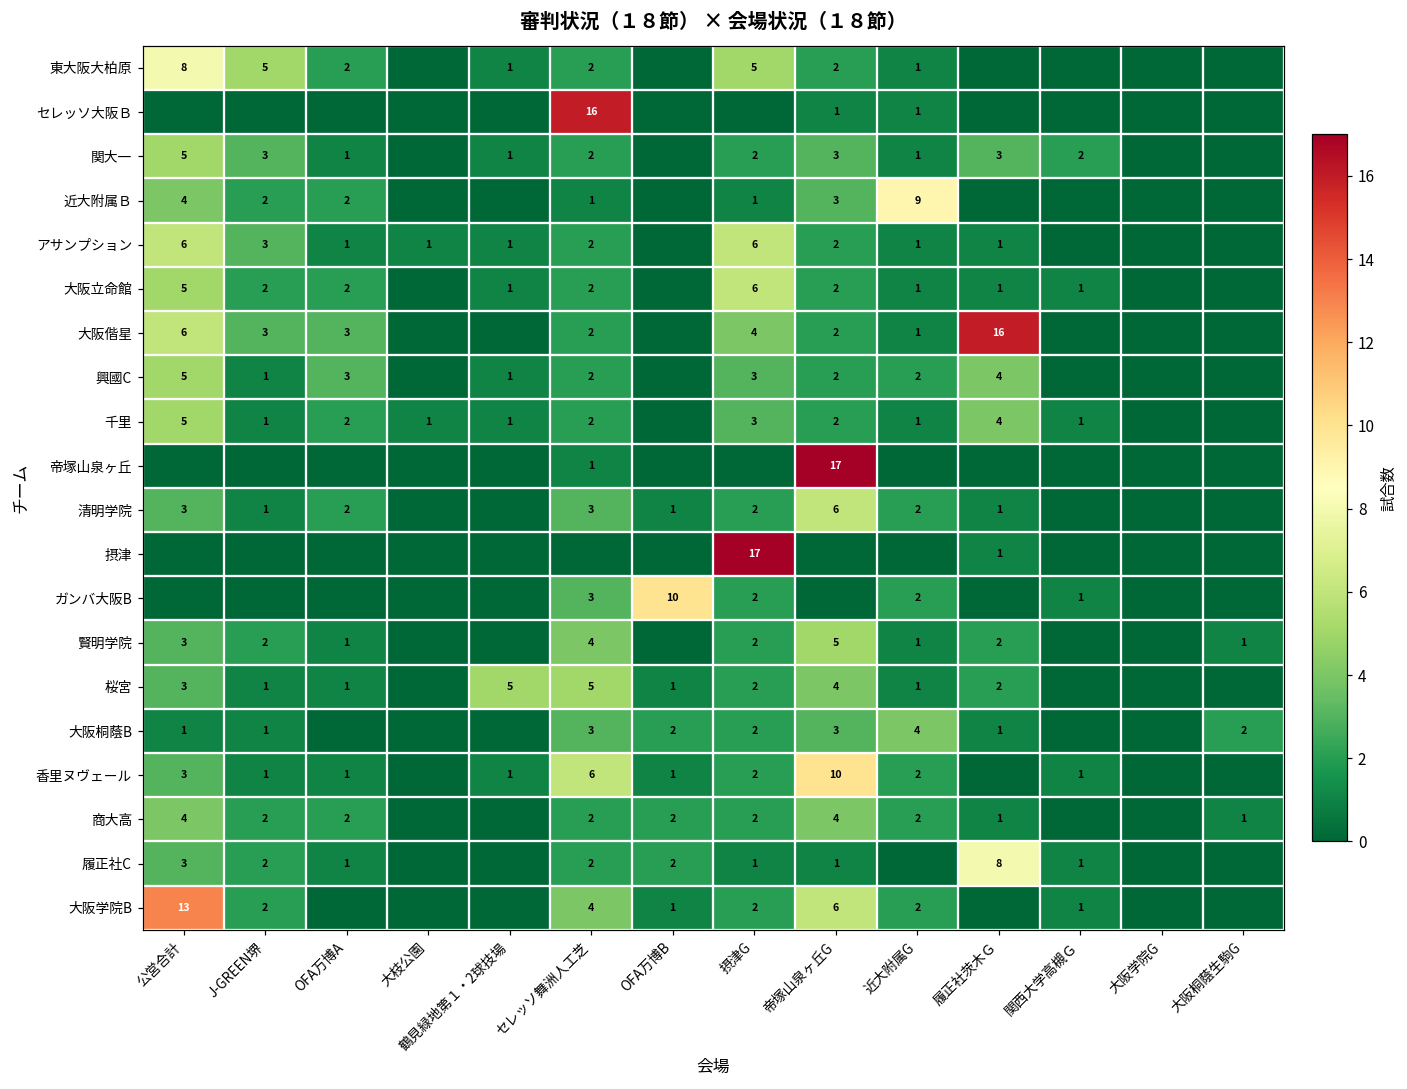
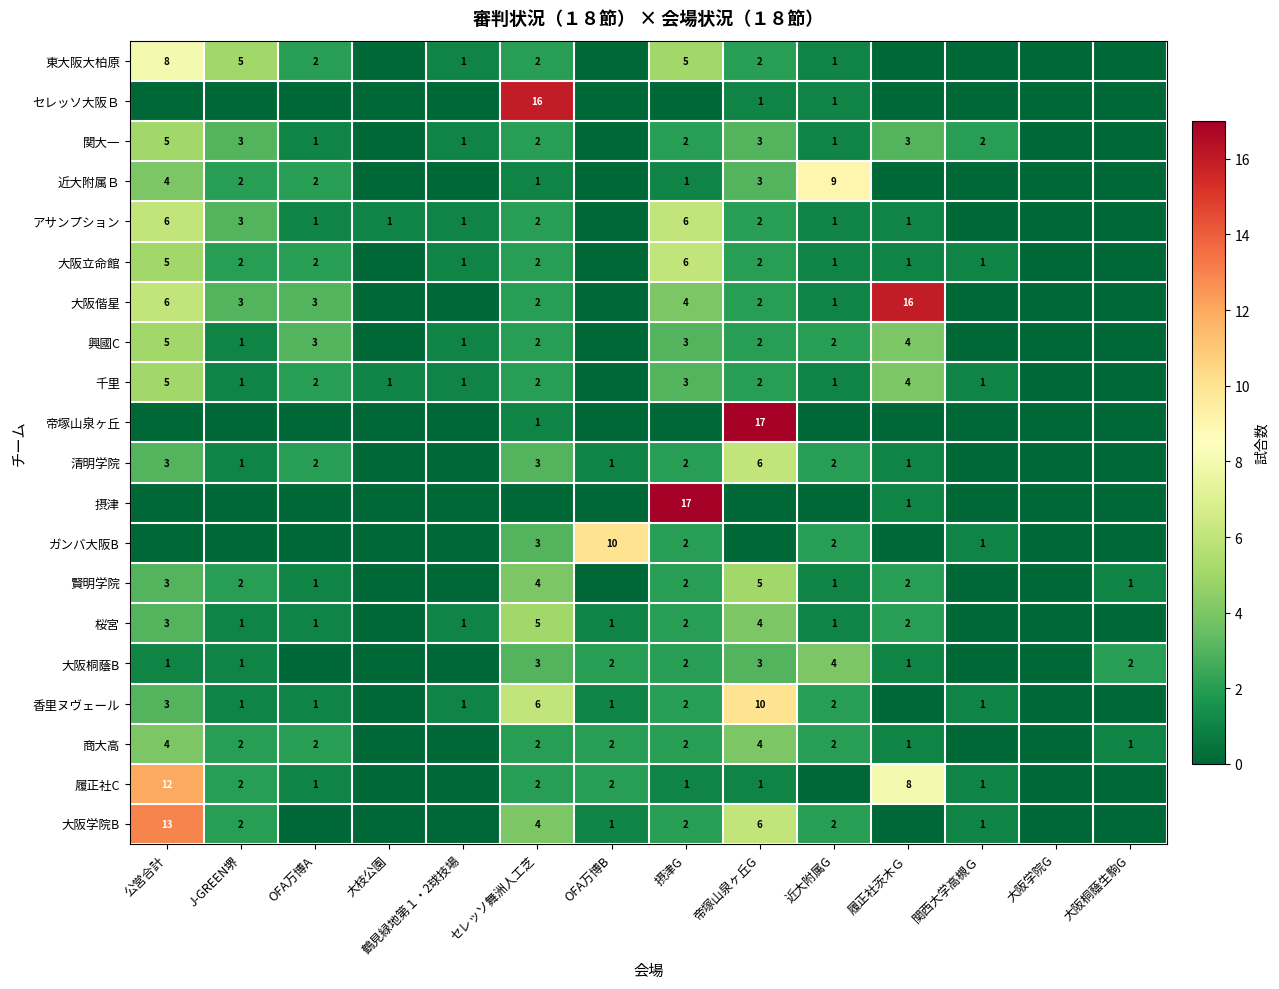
  {
    "東大阪大柏原": {
      "公営合計": 8,
      "J-GREEN堺": 5,
      "OFA万博A": 2,
      "鶴見緑地第１・2球技場": 1,
      "セレッソ舞洲人工芝": 2,
      "摂津G": 5,
      "帝塚山泉ヶ丘G": 2,
      "近大附属G": 1
    },
    "セレッソ大阪Ｂ": {
      "セレッソ舞洲人工芝": 16,
      "帝塚山泉ヶ丘G": 1,
      "近大附属G": 1
    },
    "関大一": {
      "公営合計": 5,
      "J-GREEN堺": 3,
      "OFA万博A": 1,
      "鶴見緑地第１・2球技場": 1,
      "セレッソ舞洲人工芝": 2,
      "摂津G": 2,
      "帝塚山泉ヶ丘G": 3,
      "近大附属G": 1,
      "履正社茨木Ｇ": 3,
      "関西大学高槻Ｇ": 2
    },
    "近大附属Ｂ": {
      "公営合計": 4,
      "J-GREEN堺": 2,
      "OFA万博A": 2,
      "セレッソ舞洲人工芝": 1,
      "摂津G": 1,
      "帝塚山泉ヶ丘G": 3,
      "近大附属G": 9
    },
    "アサンプション": {
      "公営合計": 6,
      "J-GREEN堺": 3,
      "OFA万博A": 1,
      "大枝公園": 1,
      "鶴見緑地第１・2球技場": 1,
      "セレッソ舞洲人工芝": 2,
      "摂津G": 6,
      "帝塚山泉ヶ丘G": 2,
      "近大附属G": 1,
      "履正社茨木Ｇ": 1
    },
    "大阪立命館": {
      "公営合計": 5,
      "J-GREEN堺": 2,
      "OFA万博A": 2,
      "鶴見緑地第１・2球技場": 1,
      "セレッソ舞洲人工芝": 2,
      "摂津G": 6,
      "帝塚山泉ヶ丘G": 2,
      "近大附属G": 1,
      "履正社茨木Ｇ": 1,
      "関西大学高槻Ｇ": 1
    },
    "大阪偕星": {
      "公営合計": 6,
      "J-GREEN堺": 3,
      "OFA万博A": 3,
      "セレッソ舞洲人工芝": 2,
      "摂津G": 4,
      "帝塚山泉ヶ丘G": 2,
      "近大附属G": 1,
      "履正社茨木Ｇ": 16
    },
    "興國C": {
      "公営合計": 5,
      "J-GREEN堺": 1,
      "OFA万博A": 3,
      "鶴見緑地第１・2球技場": 1,
      "セレッソ舞洲人工芝": 2,
      "摂津G": 3,
      "帝塚山泉ヶ丘G": 2,
      "近大附属G": 2,
      "履正社茨木Ｇ": 4
    },
    "千里": {
      "公営合計": 5,
      "J-GREEN堺": 1,
      "OFA万博A": 2,
      "大枝公園": 1,
      "鶴見緑地第１・2球技場": 1,
      "セレッソ舞洲人工芝": 2,
      "摂津G": 3,
      "帝塚山泉ヶ丘G": 2,
      "近大附属G": 1,
      "履正社茨木Ｇ": 4,
      "関西大学高槻Ｇ": 1
    },
    "帝塚山泉ヶ丘": {
      "セレッソ舞洲人工芝": 1,
      "帝塚山泉ヶ丘G": 17
    },
    "清明学院": {
      "公営合計": 3,
      "J-GREEN堺": 1,
      "OFA万博A": 2,
      "セレッソ舞洲人工芝": 3,
      "OFA万博B": 1,
      "摂津G": 2,
      "帝塚山泉ヶ丘G": 6,
      "近大附属G": 2,
      "履正社茨木Ｇ": 1
    },
    "摂津": {
      "摂津G": 17,
      "履正社茨木Ｇ": 1
    },
    "ガンバ大阪B": {
      "セレッソ舞洲人工芝": 3,
      "OFA万博B": 10,
      "摂津G": 2,
      "近大附属G": 2,
      "関西大学高槻Ｇ": 1
    },
    "賢明学院": {
      "公営合計": 3,
      "J-GREEN堺": 2,
      "OFA万博A": 1,
      "セレッソ舞洲人工芝": 4,
      "摂津G": 2,
      "帝塚山泉ヶ丘G": 5,
      "近大附属G": 1,
      "履正社茨木Ｇ": 2,
      "大阪桐蔭生駒G": 1
    },
    "桜宮": {
      "公営合計": 3,
      "J-GREEN堺": 1,
      "OFA万博A": 1,
-     "鶴見緑地第１・2球技場": 5,
+     "鶴見緑地第１・2球技場": 1,
      "セレッソ舞洲人工芝": 5,
      "OFA万博B": 1,
      "摂津G": 2,
      "帝塚山泉ヶ丘G": 4,
      "近大附属G": 1,
      "履正社茨木Ｇ": 2
    },
    "大阪桐蔭B": {
      "公営合計": 1,
      "J-GREEN堺": 1,
      "セレッソ舞洲人工芝": 3,
      "OFA万博B": 2,
      "摂津G": 2,
      "帝塚山泉ヶ丘G": 3,
      "近大附属G": 4,
      "履正社茨木Ｇ": 1,
      "大阪桐蔭生駒G": 2
    },
    "香里ヌヴェール": {
      "公営合計": 3,
      "J-GREEN堺": 1,
      "OFA万博A": 1,
      "鶴見緑地第１・2球技場": 1,
      "セレッソ舞洲人工芝": 6,
      "OFA万博B": 1,
      "摂津G": 2,
      "帝塚山泉ヶ丘G": 10,
      "近大附属G": 2,
      "関西大学高槻Ｇ": 1
    },
    "商大高": {
      "公営合計": 4,
      "J-GREEN堺": 2,
      "OFA万博A": 2,
      "セレッソ舞洲人工芝": 2,
      "OFA万博B": 2,
      "摂津G": 2,
      "帝塚山泉ヶ丘G": 4,
      "近大附属G": 2,
      "履正社茨木Ｇ": 1,
      "大阪桐蔭生駒G": 1
    },
    "履正社C": {
-     "公営合計": 3,
+     "公営合計": 12,
      "J-GREEN堺": 2,
      "OFA万博A": 1,
      "セレッソ舞洲人工芝": 2,
      "OFA万博B": 2,
      "摂津G": 1,
      "帝塚山泉ヶ丘G": 1,
      "履正社茨木Ｇ": 8,
      "関西大学高槻Ｇ": 1
    },
    "大阪学院B": {
      "公営合計": 13,
      "J-GREEN堺": 2,
      "セレッソ舞洲人工芝": 4,
      "OFA万博B": 1,
      "摂津G": 2,
      "帝塚山泉ヶ丘G": 6,
      "近大附属G": 2,
      "関西大学高槻Ｇ": 1
    }
  }
